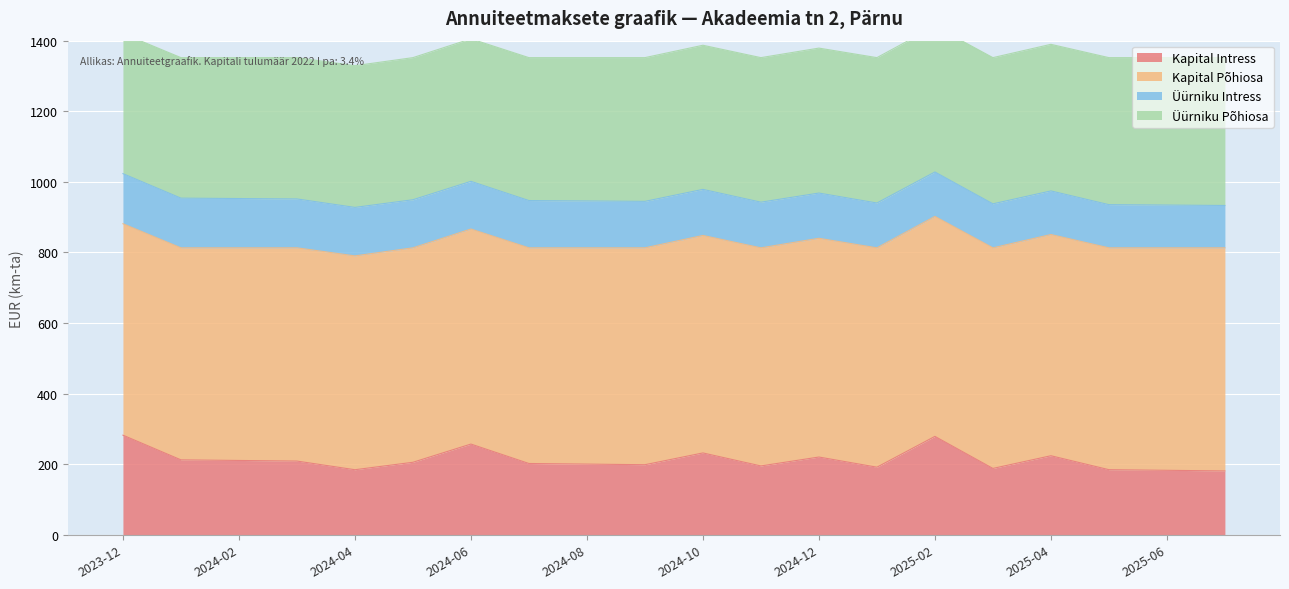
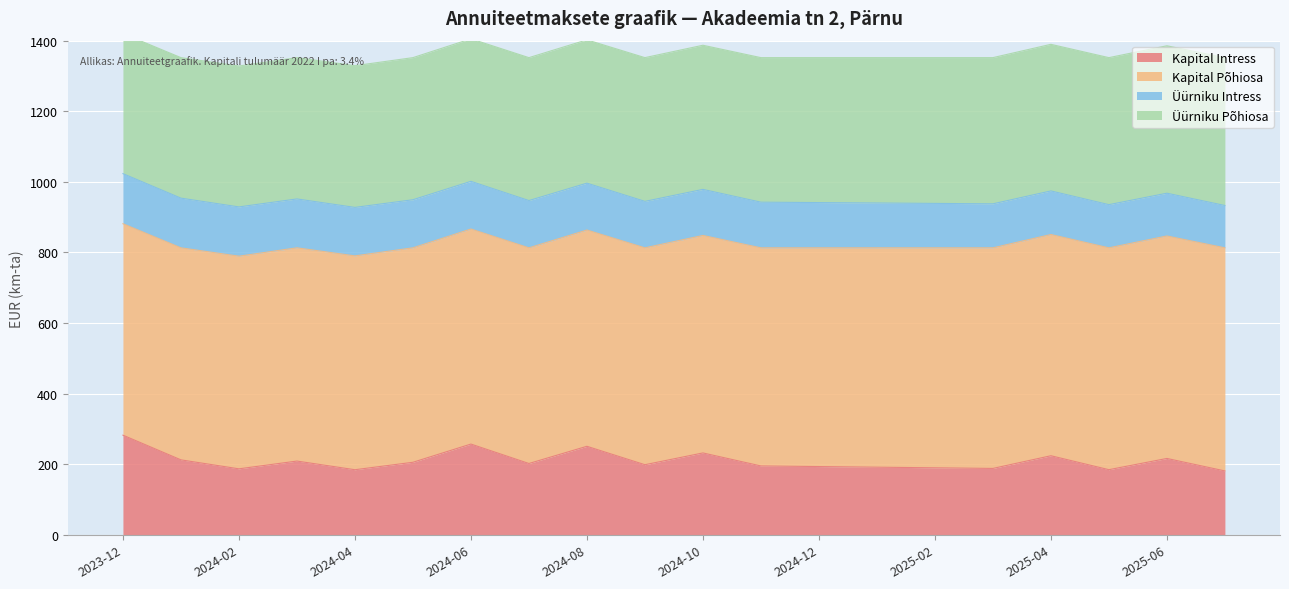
  {
    "Kapital Intress": {
      "2023-12": 280,
-     "2024-02": 210,
+     "2024-02": 190,
      "2024-04": 180,
      "2024-06": 260,
-     "2024-08": 200,
+     "2024-08": 250,
      "2024-10": 230,
-     "2024-12": 220,
-     "2025-02": 280,
+     "2024-12": 190,
+     "2025-02": 190,
      "2025-04": 220,
-     "2025-06": 180
+     "2025-06": 220
    },
    "Kapital Põhiosa": {
      "2023-12": 600,
      "2024-02": 600,
      "2024-04": 610,
      "2024-06": 610,
      "2024-08": 610,
      "2024-10": 620,
      "2024-12": 620,
      "2025-02": 620,
      "2025-04": 630,
      "2025-06": 630
    },
    "Üürniku Intress": {
      "2023-12": 140,
      "2024-02": 140,
      "2024-04": 140,
      "2024-06": 140,
      "2024-08": 130,
      "2024-10": 130,
      "2024-12": 130,
      "2025-02": 130,
      "2025-04": 120,
      "2025-06": 120
    },
    "Üürniku Põhiosa": {
      "2024-06": 400,
      "2024-08": 410,
      "2024-10": 410,
      "2024-12": 410,
      "2025-04": 420
    }
  }
